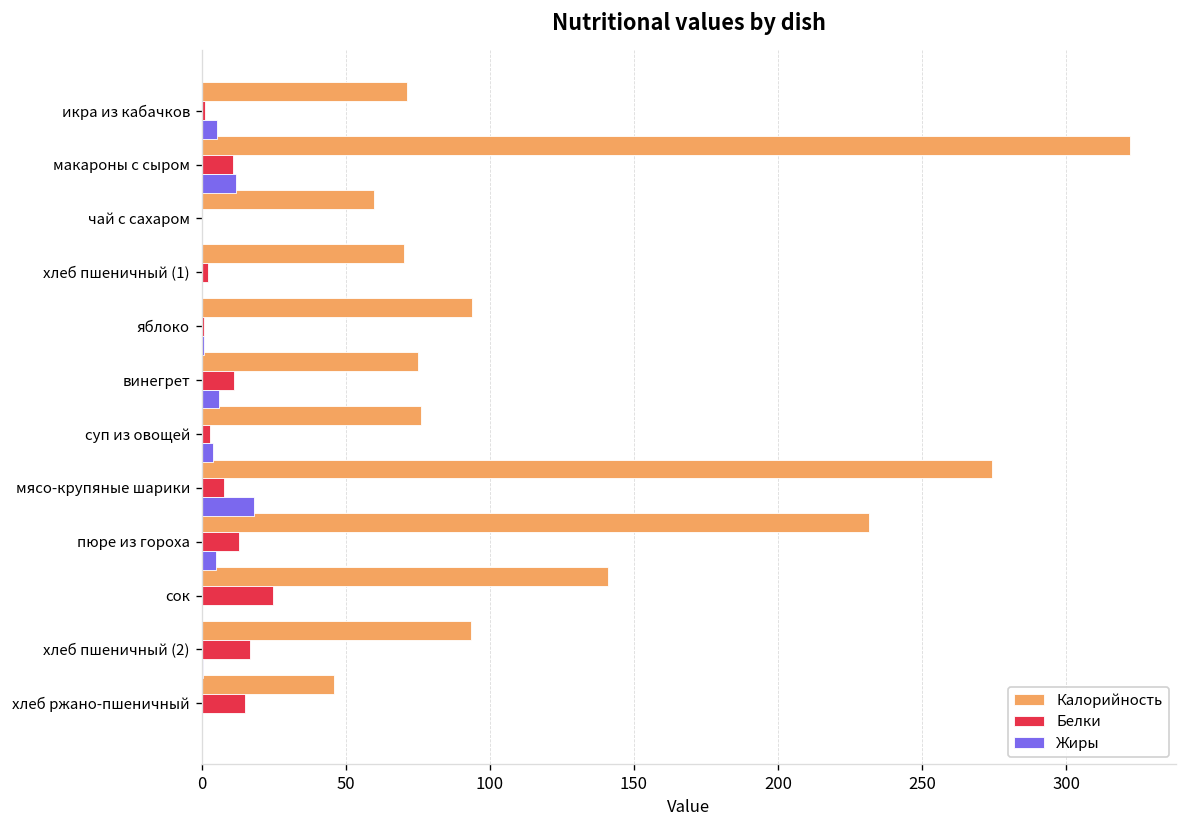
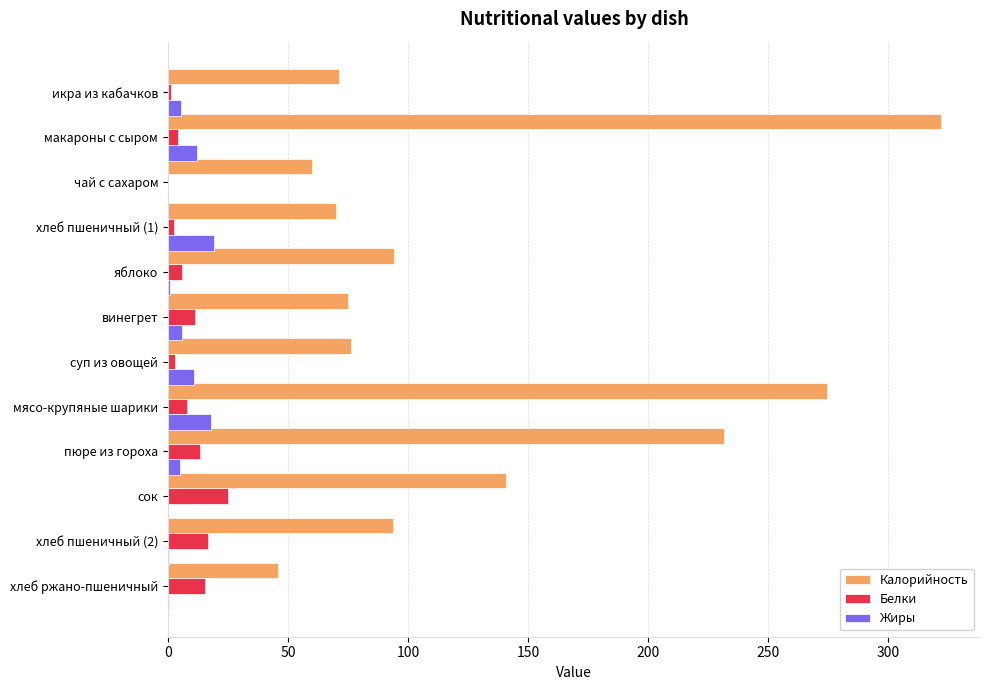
  {
    "Калорийность": {
      "икра из кабачков": 71,
      "макароны с сыром": 322,
      "чай с сахаром": 60,
      "хлеб пшеничный (1)": 70,
      "яблоко": 94,
      "винегрет": 75,
      "суп из овощей": 76,
      "мясо-крупяные шарики": 274,
      "пюре из гороха": 232,
      "сок": 141,
      "хлеб пшеничный (2)": 94,
      "хлеб ржано-пшеничный": 46
    },
    "Белки": {
      "икра из кабачков": 1,
-     "макароны с сыром": 11,
+     "макароны с сыром": 4,
      "хлеб пшеничный (1)": 2,
-     "яблоко": 1,
+     "яблоко": 6,
      "винегрет": 11,
      "суп из овощей": 3,
      "мясо-крупяные шарики": 8,
      "пюре из гороха": 13,
      "сок": 25,
      "хлеб пшеничный (2)": 17,
      "хлеб ржано-пшеничный": 15
    },
    "Жиры": {
      "икра из кабачков": 5,
      "макароны с сыром": 12,
-     "хлеб пшеничный (1)": 0,
+     "хлеб пшеничный (1)": 19,
      "винегрет": 6,
-     "суп из овощей": 4,
+     "суп из овощей": 11,
      "мясо-крупяные шарики": 18,
      "пюре из гороха": 5,
      "сок": 0
    }
  }
